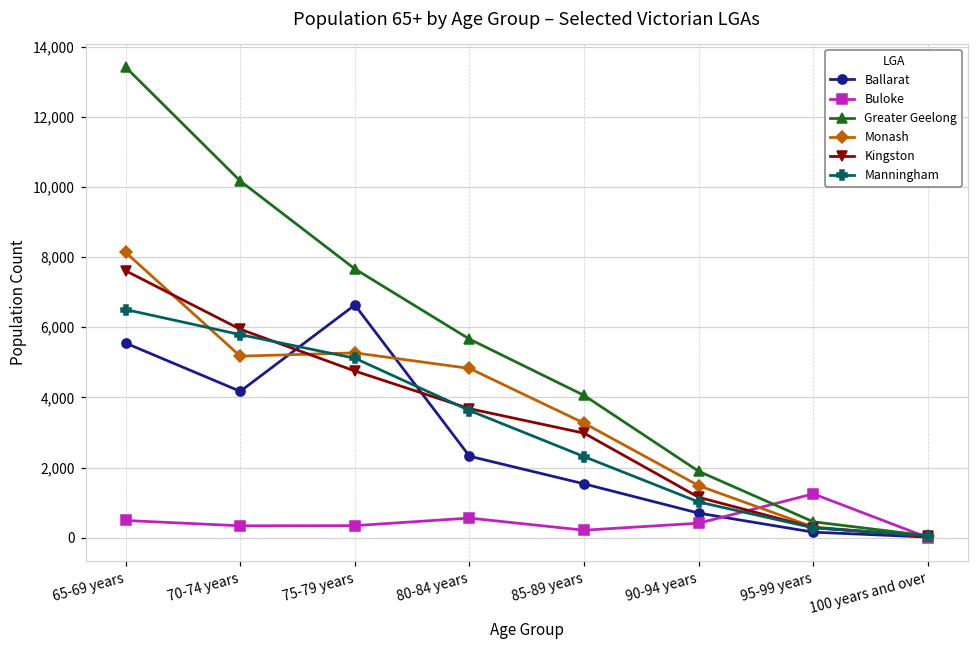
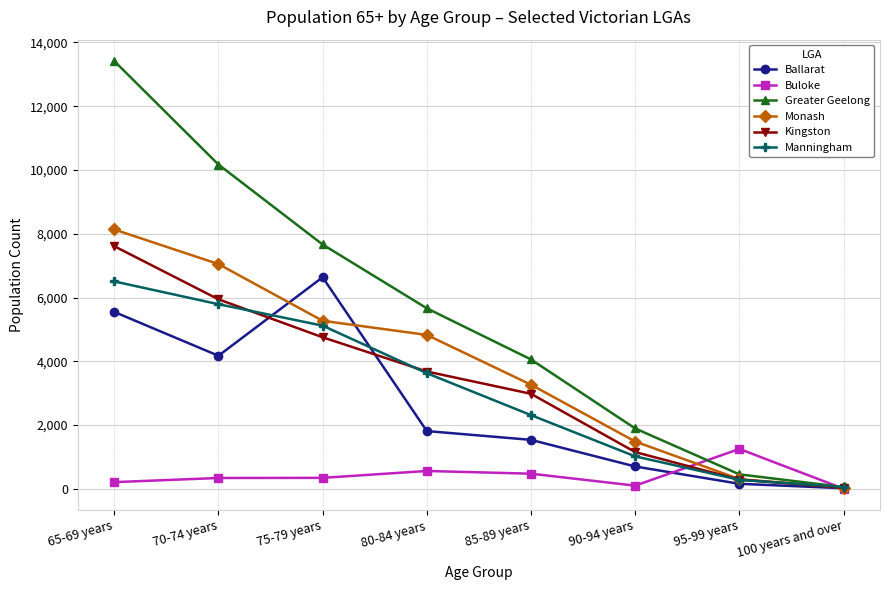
  {
    "Ballarat": {
      "65-69 years": "5,500",
      "70-74 years": "4,200",
      "75-79 years": "6,600",
-     "80-84 years": "2,300",
+     "80-84 years": "1,800",
      "85-89 years": "1,500",
      "90-94 years": "700",
      "95-99 years": "200"
    },
    "Buloke": {
-     "65-69 years": "500",
+     "65-69 years": "200",
      "70-74 years": "300",
      "75-79 years": "300",
      "80-84 years": "600",
-     "85-89 years": "200",
-     "90-94 years": "400",
+     "85-89 years": "500",
+     "90-94 years": "100",
      "95-99 years": "1,300"
    },
    "Greater Geelong": {
      "65-69 years": "13,400",
      "70-74 years": "10,200",
      "75-79 years": "7,700",
      "80-84 years": "5,700",
      "85-89 years": "4,100",
      "90-94 years": "1,900",
      "95-99 years": "500"
    },
    "Monash": {
      "65-69 years": "8,100",
-     "70-74 years": "5,200",
+     "70-74 years": "7,000",
      "75-79 years": "5,300",
      "80-84 years": "4,800",
      "85-89 years": "3,300",
      "90-94 years": "1,500"
    },
    "Kingston": {
      "65-69 years": "7,600",
      "70-74 years": "5,900",
      "75-79 years": "4,800",
      "85-89 years": "3,000",
      "90-94 years": "1,200"
    },
    "Manningham": {
      "65-69 years": "6,500",
      "70-74 years": "5,800",
      "75-79 years": "5,100",
      "85-89 years": "2,300",
      "90-94 years": "1,000"
    }
  }
